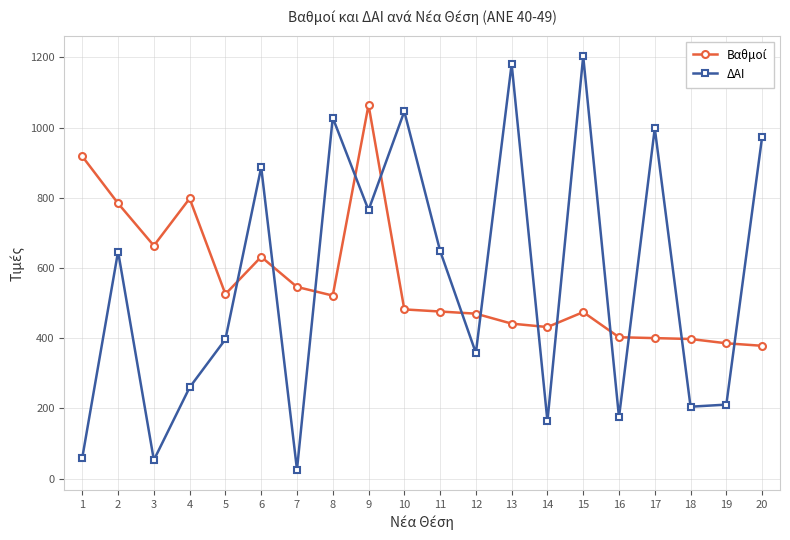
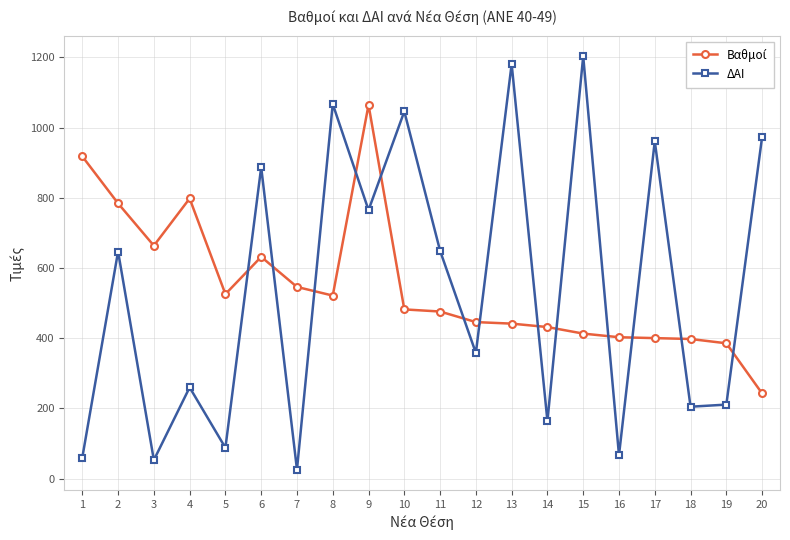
  {
    "Βαθμοί": {
      "1": 920,
      "2": 780,
      "3": 660,
      "4": 800,
      "5": 530,
      "6": 630,
      "7": 550,
      "8": 520,
      "9": 1060,
      "10": 480,
      "11": 480,
-     "12": 470,
+     "12": 450,
      "13": 440,
      "14": 430,
-     "15": 470,
+     "15": 410,
      "16": 400,
      "17": 400,
      "18": 400,
      "19": 390,
-     "20": 380
+     "20": 240
    },
    "ΔΑΙ": {
      "1": 60,
      "2": 650,
      "3": 50,
      "4": 260,
-     "5": 400,
+     "5": 90,
      "6": 890,
      "7": 30,
-     "8": 1030,
+     "8": 1070,
      "9": 770,
      "10": 1050,
      "11": 650,
      "12": 360,
      "13": 1180,
      "14": 160,
      "15": 1200,
-     "16": 180,
-     "17": 1000,
+     "16": 70,
+     "17": 960,
      "18": 210,
      "19": 210,
      "20": 970
    }
  }
